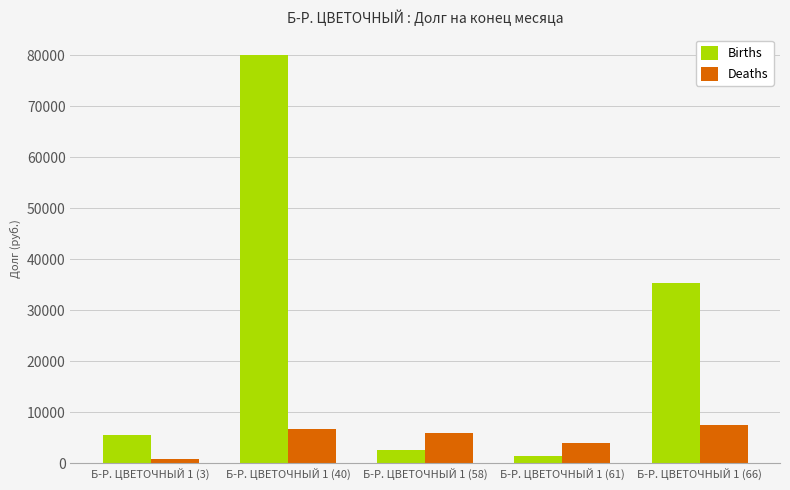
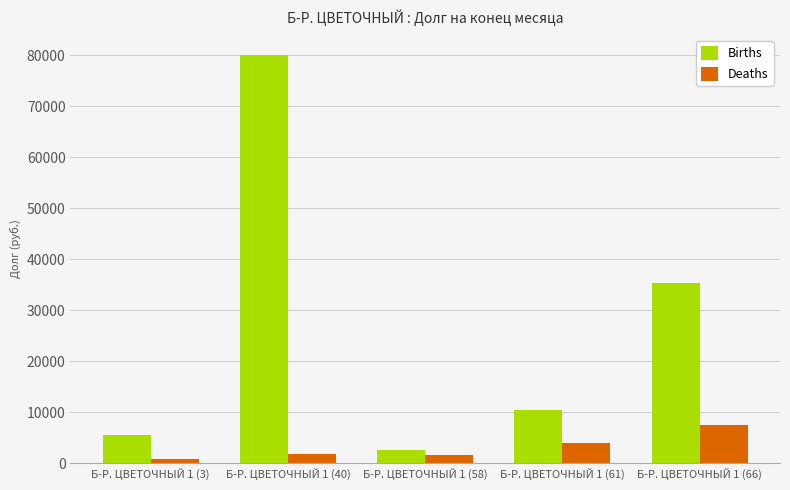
  {
    "Births": {
      "Б-Р. ЦВЕТОЧНЫЙ 1 (3)": 6000,
      "Б-Р. ЦВЕТОЧНЫЙ 1 (40)": 80000,
      "Б-Р. ЦВЕТОЧНЫЙ 1 (58)": 3000,
-     "Б-Р. ЦВЕТОЧНЫЙ 1 (61)": 2000,
+     "Б-Р. ЦВЕТОЧНЫЙ 1 (61)": 10000,
      "Б-Р. ЦВЕТОЧНЫЙ 1 (66)": 35000
    },
    "Deaths": {
      "Б-Р. ЦВЕТОЧНЫЙ 1 (3)": 1000,
-     "Б-Р. ЦВЕТОЧНЫЙ 1 (40)": 7000,
-     "Б-Р. ЦВЕТОЧНЫЙ 1 (58)": 6000,
+     "Б-Р. ЦВЕТОЧНЫЙ 1 (40)": 2000,
+     "Б-Р. ЦВЕТОЧНЫЙ 1 (58)": 2000,
      "Б-Р. ЦВЕТОЧНЫЙ 1 (61)": 4000,
      "Б-Р. ЦВЕТОЧНЫЙ 1 (66)": 8000
    }
  }
